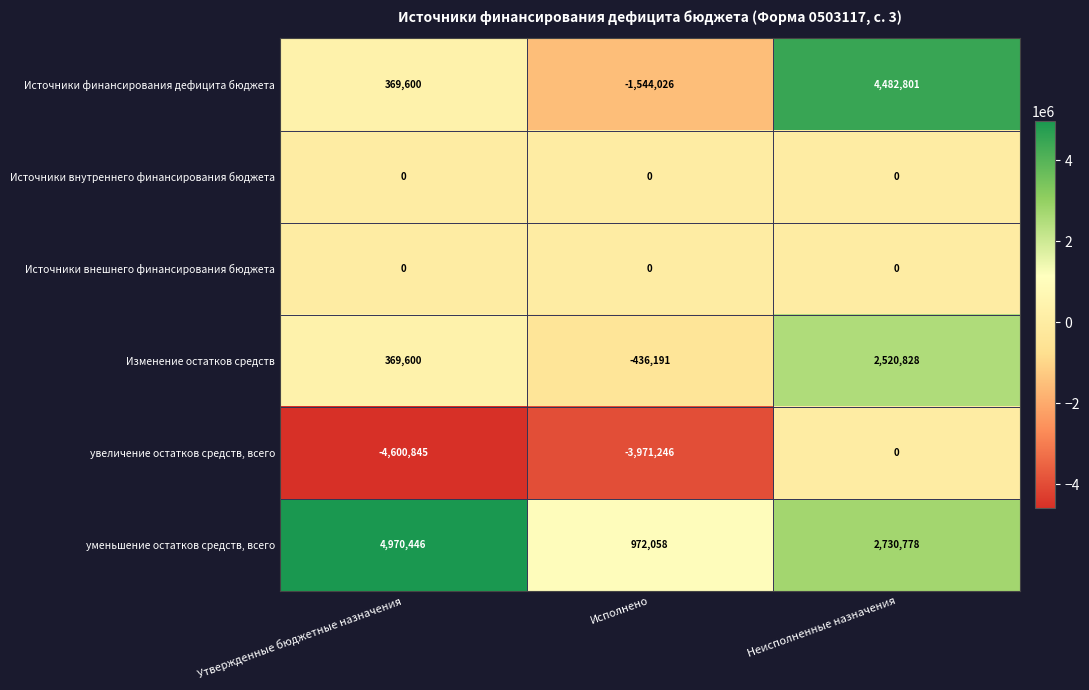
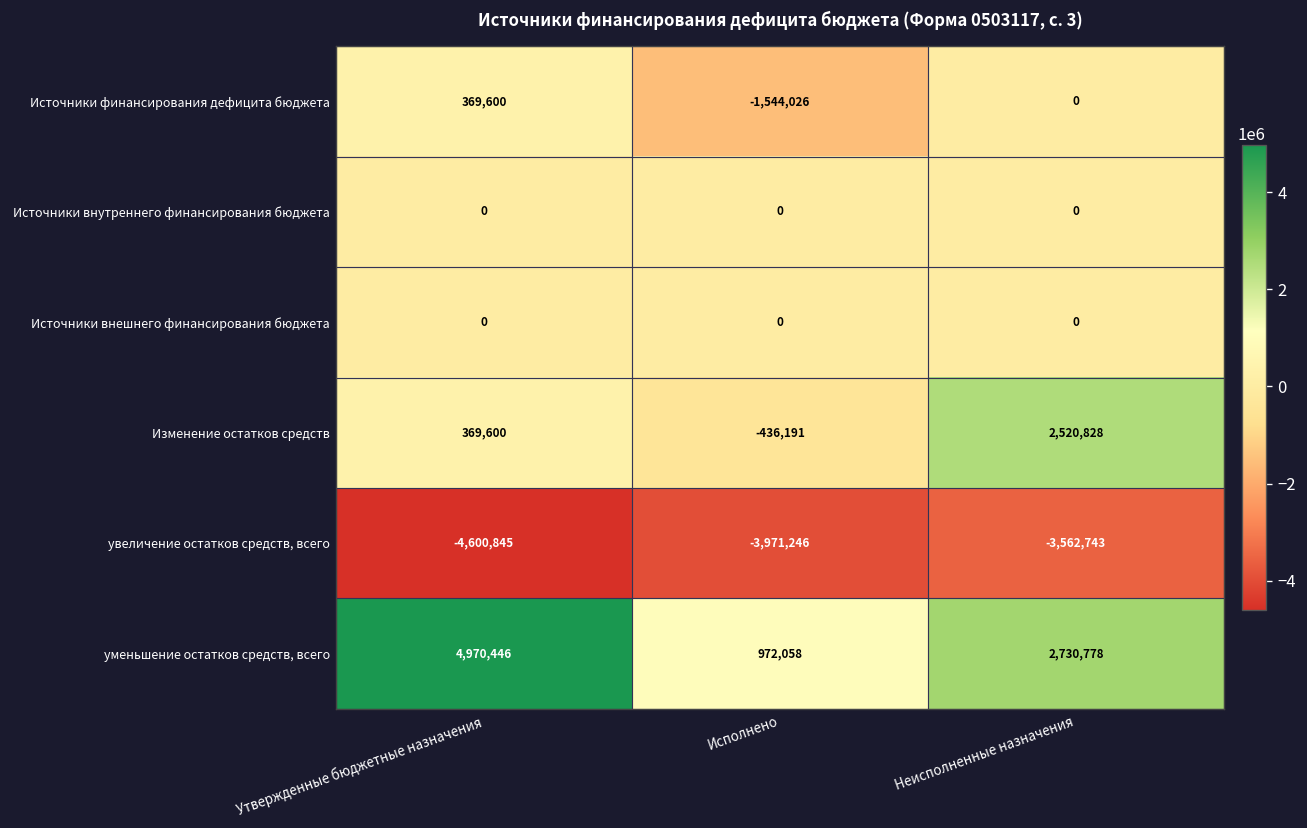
  {
    "Источники финансирования дефицита бюджета": {
      "Утвержденные бюджетные назначения": "369,600",
      "Исполнено": "-1,544,026",
-     "Неисполненные назначения": "4,482,801"
+     "Неисполненные назначения": "0"
    },
    "Источники внутреннего финансирования бюджета": {
      "Утвержденные бюджетные назначения": "0",
      "Исполнено": "0",
      "Неисполненные назначения": "0"
    },
    "Источники внешнего финансирования бюджета": {
      "Утвержденные бюджетные назначения": "0",
      "Исполнено": "0",
      "Неисполненные назначения": "0"
    },
    "Изменение остатков средств": {
      "Утвержденные бюджетные назначения": "369,600",
      "Исполнено": "-436,191",
      "Неисполненные назначения": "2,520,828"
    },
    "увеличение остатков средств, всего": {
      "Утвержденные бюджетные назначения": "-4,600,845",
      "Исполнено": "-3,971,246",
-     "Неисполненные назначения": "0"
+     "Неисполненные назначения": "-3,562,743"
    },
    "уменьшение остатков средств, всего": {
      "Утвержденные бюджетные назначения": "4,970,446",
      "Исполнено": "972,058",
      "Неисполненные назначения": "2,730,778"
    }
  }
